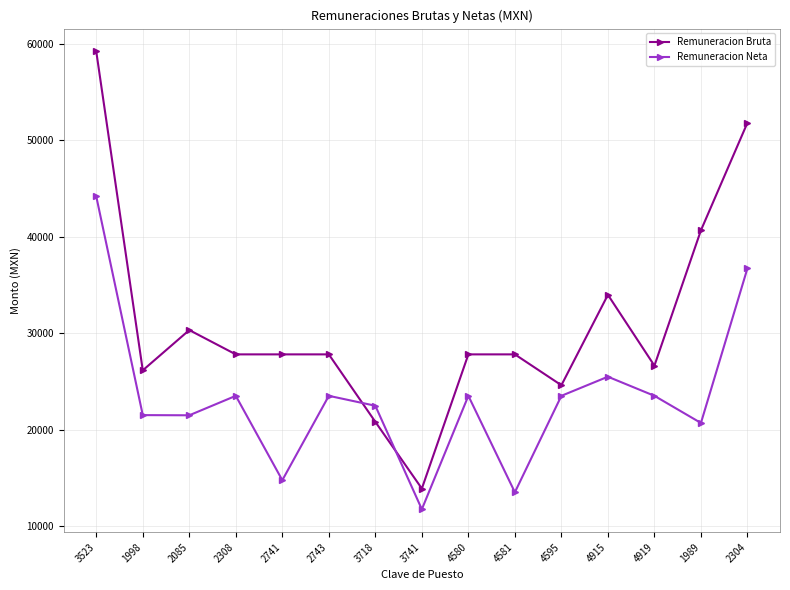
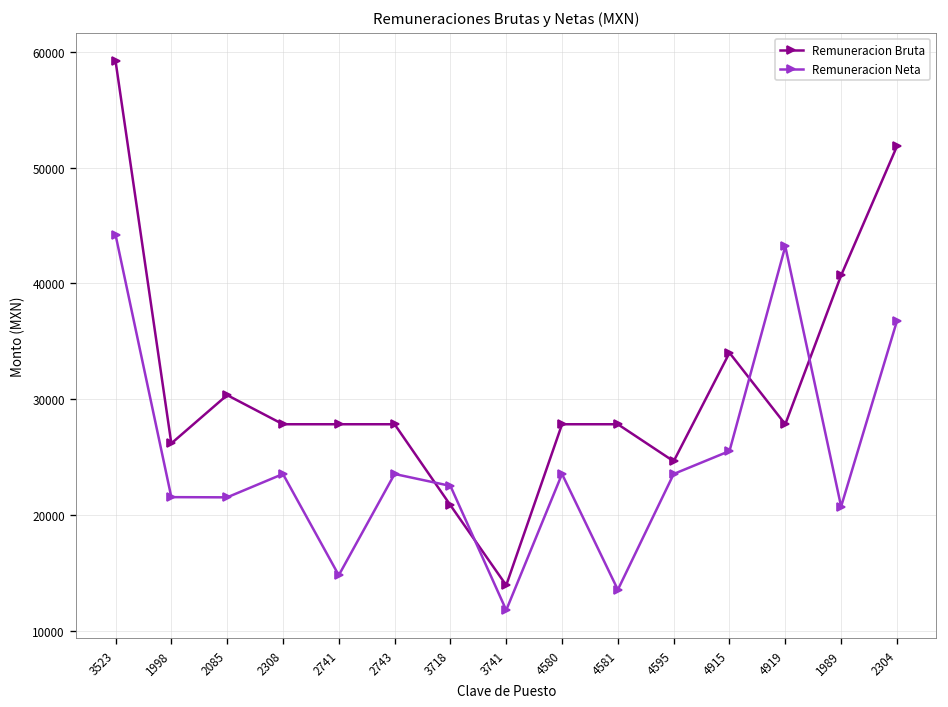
  {
    "Remuneracion Bruta": {
      "3523": 59000,
      "1998": 26000,
      "2085": 30000,
      "2308": 28000,
      "2741": 28000,
      "2743": 28000,
      "3718": 21000,
      "3741": 14000,
      "4580": 28000,
      "4581": 28000,
      "4595": 25000,
      "4915": 34000,
-     "4919": 27000,
+     "4919": 28000,
      "1989": 41000,
      "2304": 52000
    },
    "Remuneracion Neta": {
      "3523": 44000,
      "1998": 22000,
      "2085": 22000,
      "2308": 24000,
      "2741": 15000,
      "2743": 24000,
      "3718": 22000,
      "3741": 12000,
      "4580": 24000,
      "4581": 14000,
      "4595": 24000,
      "4915": 26000,
-     "4919": 24000,
+     "4919": 43000,
      "1989": 21000,
      "2304": 37000
    }
  }
